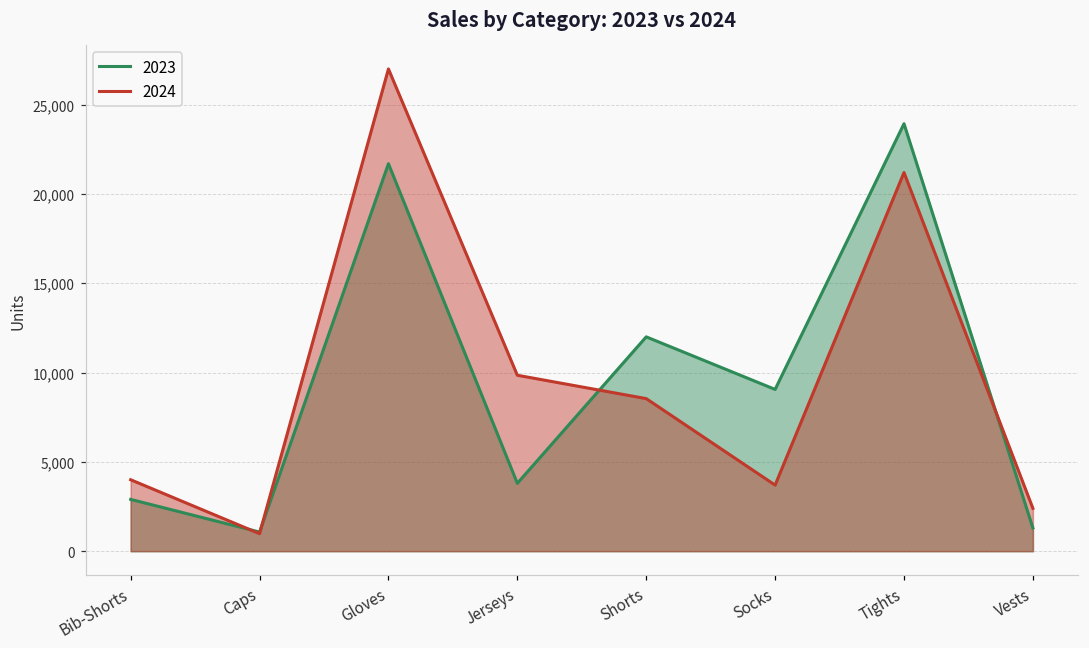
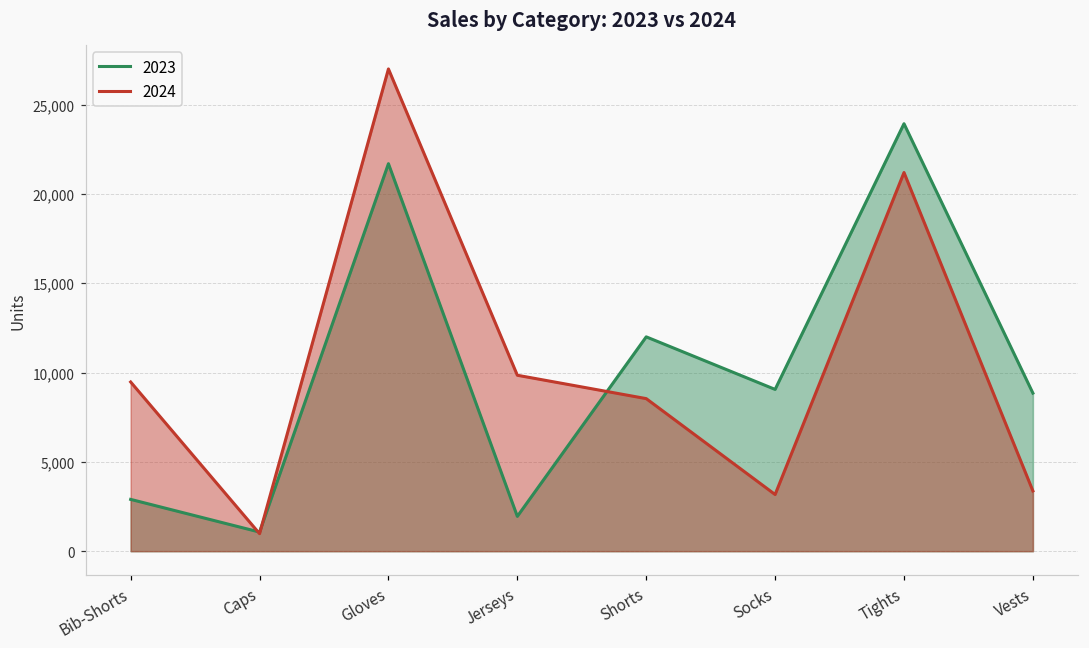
  {
    "2023": {
      "Bib-Shorts": "2,900",
      "Gloves": "21,700",
-     "Jerseys": "3,800",
+     "Jerseys": "1,900",
      "Shorts": "12,000",
      "Socks": "9,100",
      "Tights": "23,900",
-     "Vests": "1,300"
+     "Vests": "8,900"
    },
    "2024": {
-     "Bib-Shorts": "4,000",
+     "Bib-Shorts": "9,500",
      "Gloves": "27,000",
      "Jerseys": "9,900",
      "Shorts": "8,500",
-     "Socks": "3,700",
+     "Socks": "3,200",
      "Tights": "21,200",
-     "Vests": "2,400"
+     "Vests": "3,400"
    }
  }
